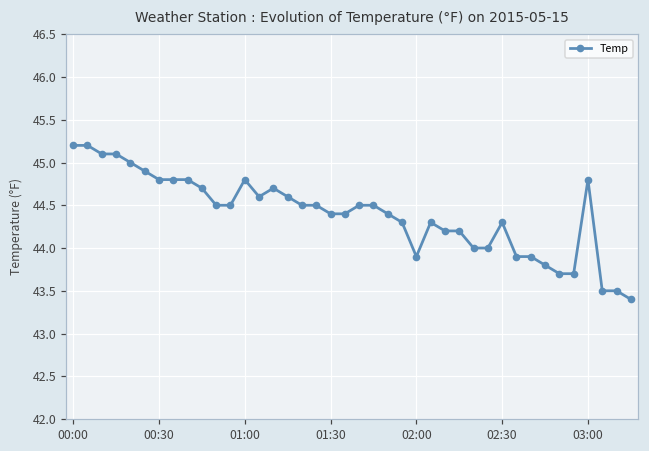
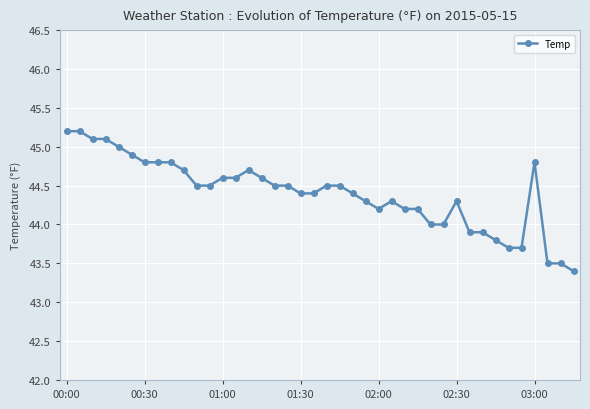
  {
    "00:00": 45.2,
    "00:30": 44.8,
-   "01:00": 44.8,
+   "01:00": 44.6,
    "01:30": 44.4,
-   "02:00": 43.9,
+   "02:00": 44.2,
    "02:30": 44.3,
    "03:00": 44.8
  }
